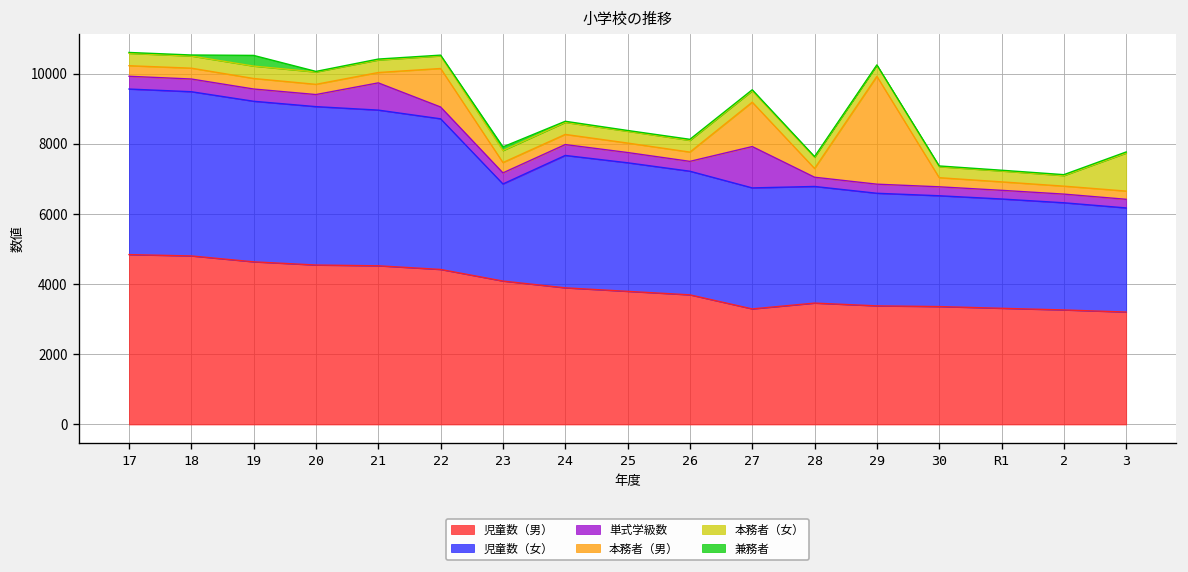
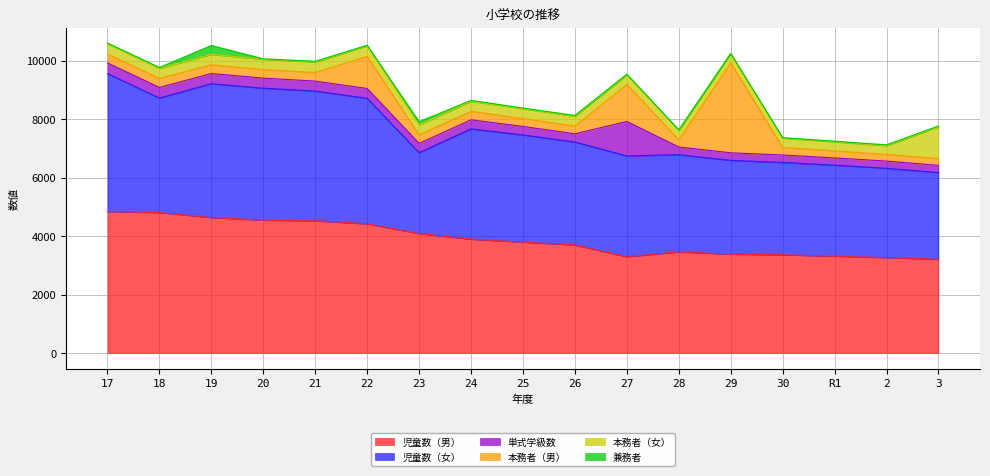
  {
    "児童数（男）": {
      "17": 4800,
      "18": 4800,
      "19": 4600,
      "20": 4500,
      "21": 4500,
      "22": 4400,
      "23": 4100,
      "24": 3900,
      "25": 3800,
      "26": 3700,
      "27": 3300,
      "28": 3500,
      "29": 3400,
      "30": 3400,
      "R1": 3300,
      "2": 3300,
      "3": 3200
    },
    "児童数（女）": {
      "17": 4700,
-     "18": 4700,
+     "18": 3900,
      "19": 4600,
      "20": 4500,
      "21": 4400,
      "22": 4300,
      "23": 2800,
      "24": 3800,
      "25": 3700,
      "26": 3500,
      "27": 3400,
      "28": 3300,
      "29": 3200,
      "30": 3200,
      "R1": 3100,
      "2": 3100,
      "3": 3000
    },
    "単式学級数": {
      "17": 400,
      "18": 400,
      "19": 300,
      "20": 300,
-     "21": 800,
+     "21": 300,
      "22": 300,
      "23": 300,
      "24": 300,
      "25": 300,
      "26": 300,
      "27": 1200,
      "28": 300,
      "29": 300,
      "30": 300,
      "R1": 200,
      "2": 200,
      "3": 200
    },
    "本務者（男）": {
      "17": 300,
      "18": 300,
      "19": 300,
      "20": 300,
      "21": 300,
      "22": 1100,
      "23": 300,
      "24": 300,
      "25": 300,
      "26": 300,
      "27": 1300,
      "28": 200,
      "29": 3100,
      "30": 300,
      "R1": 200,
      "2": 200,
      "3": 200
    },
    "本務者（女）": {
      "19": 400,
      "23": 300
    },
    "兼務者": {
      "19": 300,
      "23": 100
    }
  }
